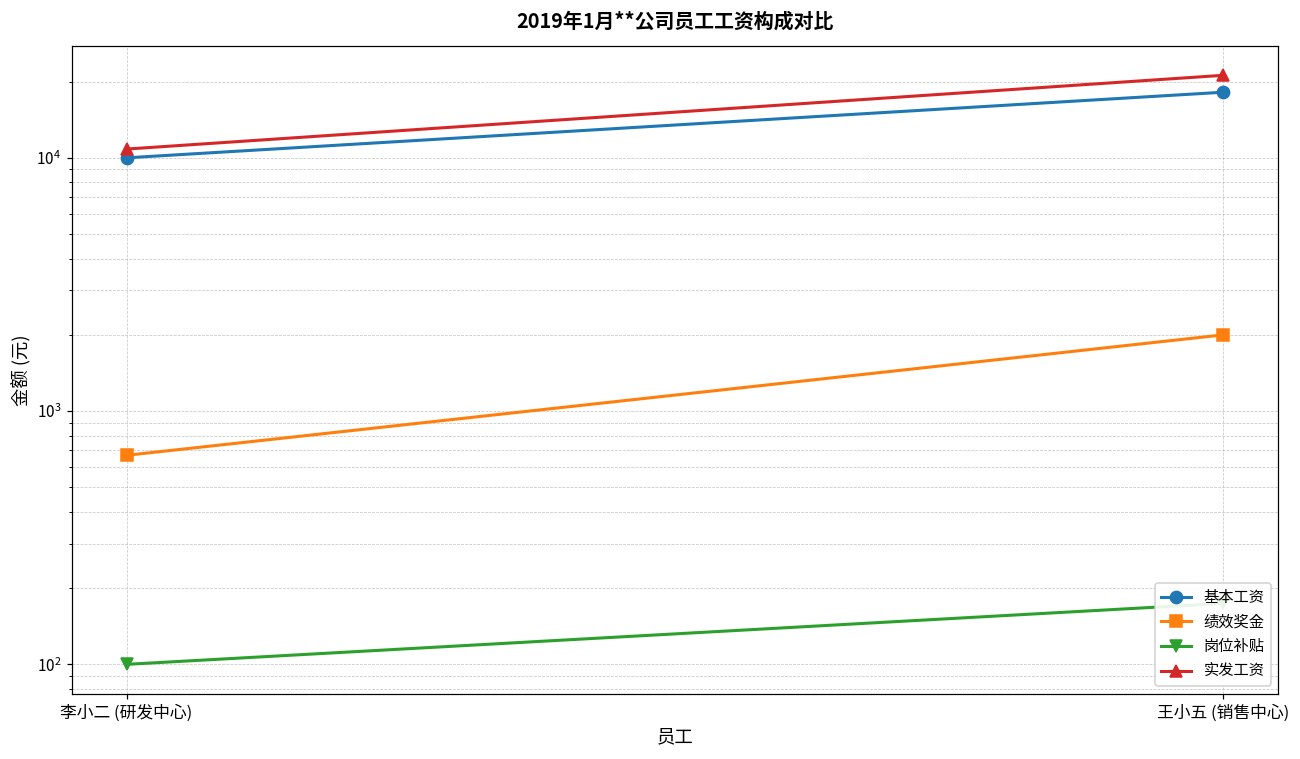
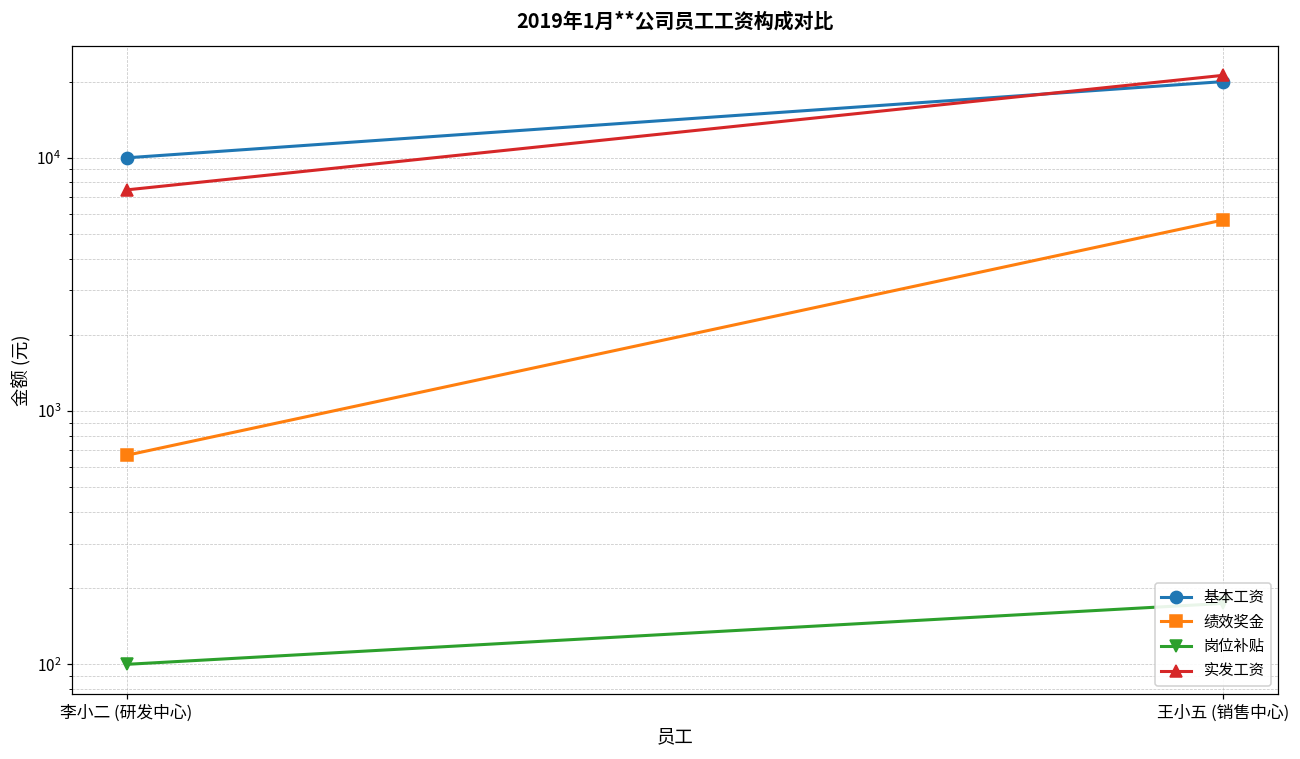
  {
    "基本工资": {
      "李小二 (研发中心)": 10000,
-     "王小五 (销售中心)": 18000
+     "王小五 (销售中心)": 20000
    },
    "绩效奖金": {
      "李小二 (研发中心)": 670,
-     "王小五 (销售中心)": 2000
+     "王小五 (销售中心)": 5700
    },
    "岗位补贴": {
      "李小二 (研发中心)": 100
    },
    "实发工资": {
-     "李小二 (研发中心)": 11000,
+     "李小二 (研发中心)": 7500,
      "王小五 (销售中心)": 21000
    }
  }
